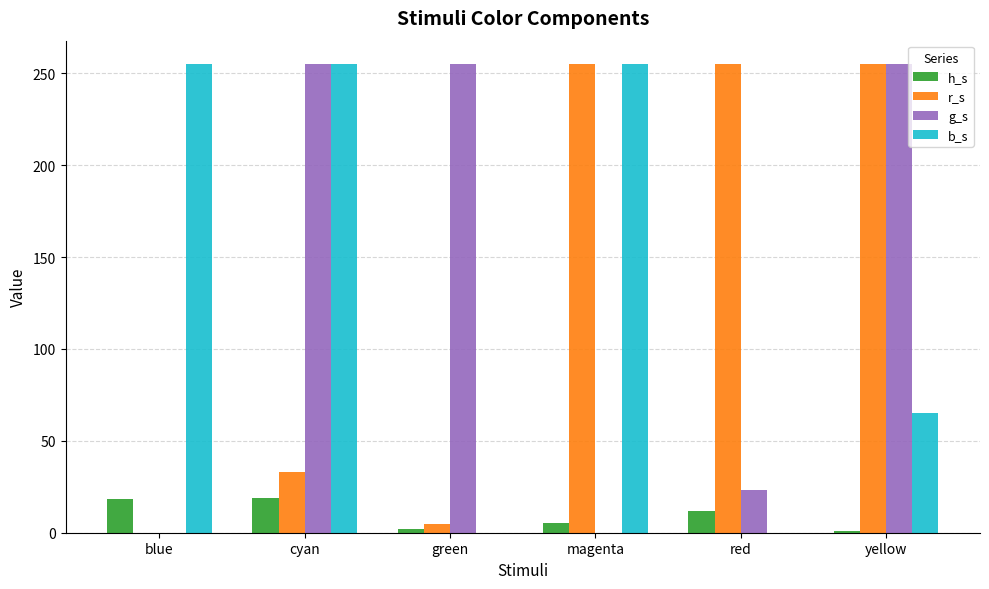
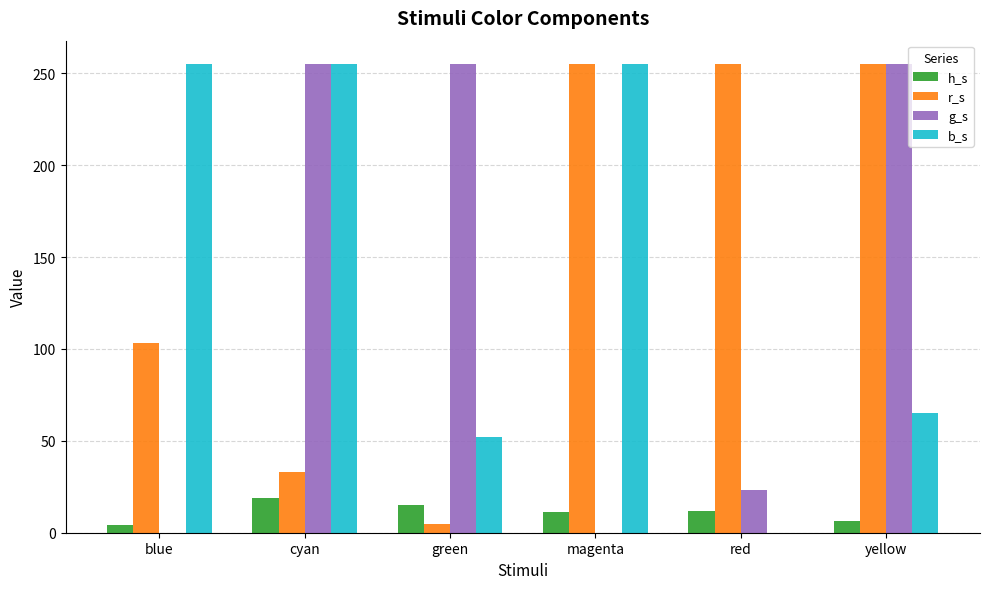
  {
    "h_s": {
-     "blue": 19,
+     "blue": 4,
      "cyan": 19,
-     "green": 2,
-     "magenta": 5,
+     "green": 15,
+     "magenta": 11,
      "red": 12,
-     "yellow": 1
+     "yellow": 6
    },
    "r_s": {
-     "blue": 0,
+     "blue": 103,
      "cyan": 33,
      "green": 5,
      "magenta": 255,
      "red": 255,
      "yellow": 255
    },
    "g_s": {
      "blue": 0,
      "cyan": 255,
      "green": 255,
      "magenta": 0,
      "red": 23,
      "yellow": 255
    },
    "b_s": {
      "blue": 255,
      "cyan": 255,
-     "green": 0,
+     "green": 52,
      "magenta": 255,
      "red": 0,
      "yellow": 65
    }
  }
